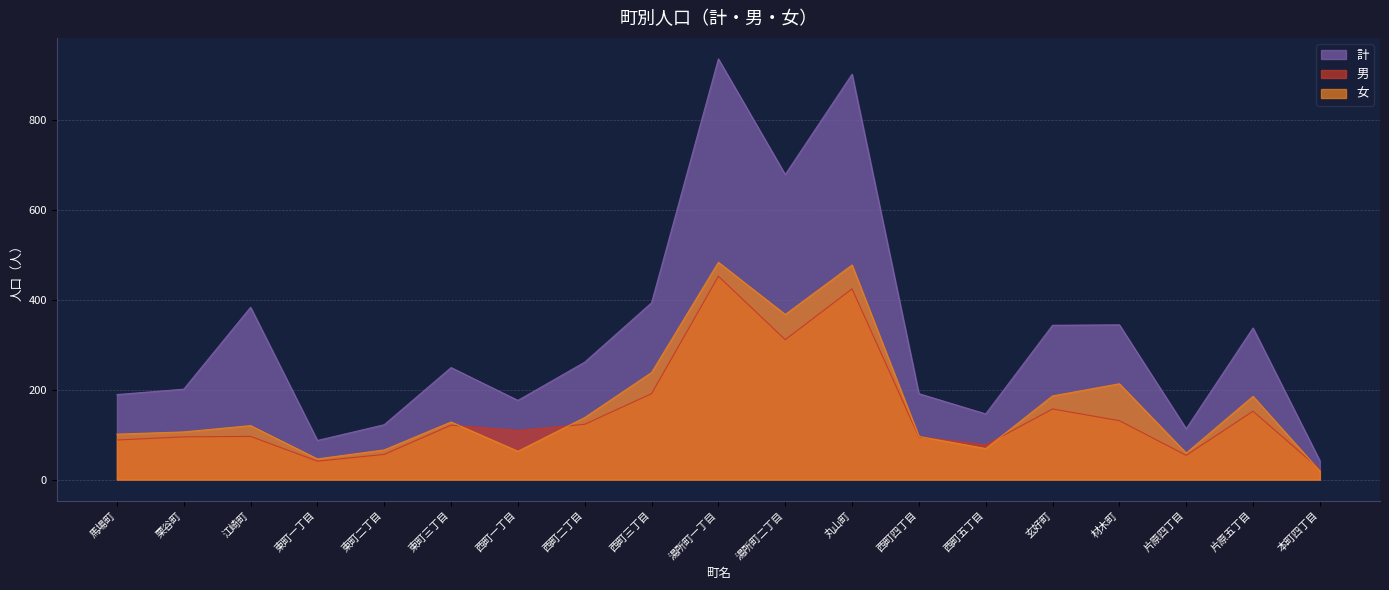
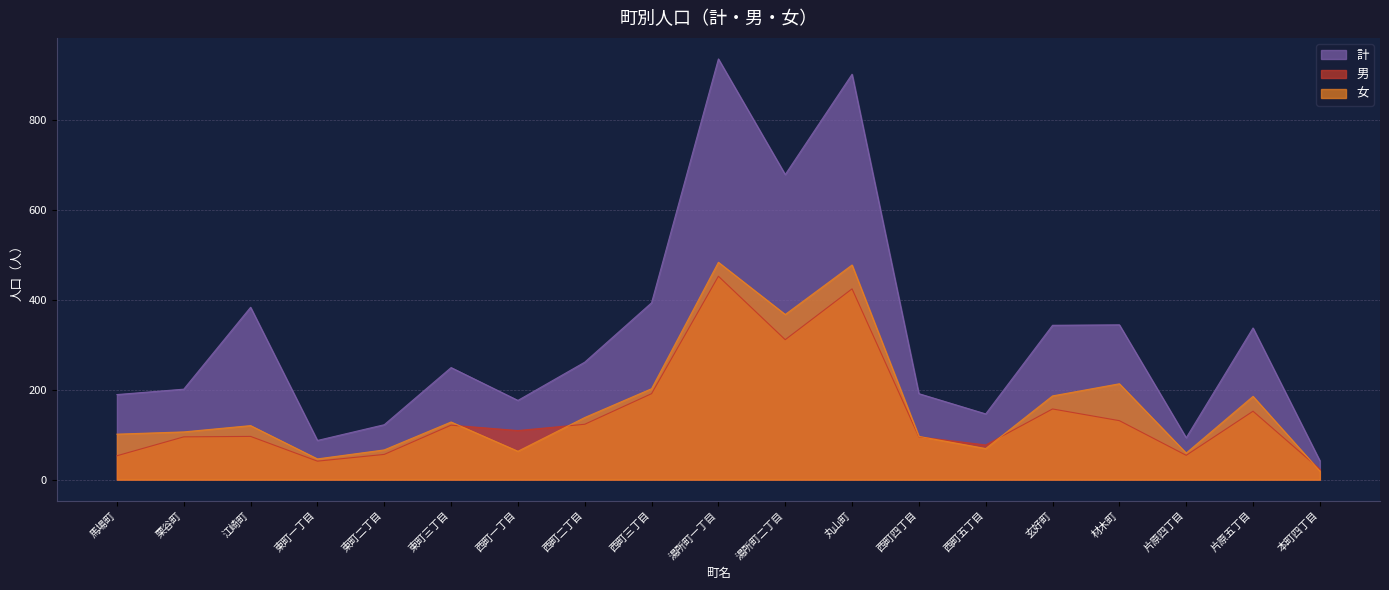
  {
    "計": {
      "馬場町": 190,
      "栗谷町": 200,
      "江崎町": 380,
      "東町一丁目": 90,
      "東町二丁目": 120,
      "東町三丁目": 250,
      "西町一丁目": 180,
      "西町二丁目": 260,
      "西町三丁目": 390,
      "湯所町一丁目": 940,
      "湯所町二丁目": 680,
      "丸山町": 900,
      "西町四丁目": 190,
      "西町五丁目": 150,
      "玄好町": 340,
      "材木町": 340,
-     "片原四丁目": 110,
+     "片原四丁目": 90,
      "片原五丁目": 340,
      "本町四丁目": 40
    },
    "男": {
-     "馬場町": 90,
+     "馬場町": 50,
      "栗谷町": 100,
      "江崎町": 100,
      "東町二丁目": 60,
      "東町三丁目": 120,
      "西町一丁目": 110,
      "西町二丁目": 120,
      "西町三丁目": 190,
      "湯所町一丁目": 450,
      "湯所町二丁目": 310,
      "丸山町": 420,
      "西町五丁目": 80,
      "玄好町": 160,
      "材木町": 130,
      "片原五丁目": 150
    },
    "女": {
      "馬場町": 100,
      "栗谷町": 110,
      "江崎町": 120,
      "東町二丁目": 70,
      "東町三丁目": 130,
      "西町一丁目": 60,
      "西町二丁目": 140,
-     "西町三丁目": 240,
+     "西町三丁目": 200,
      "湯所町一丁目": 480,
      "湯所町二丁目": 370,
      "丸山町": 480,
      "西町五丁目": 70,
      "玄好町": 190,
      "材木町": 210,
      "片原五丁目": 190
    }
  }
